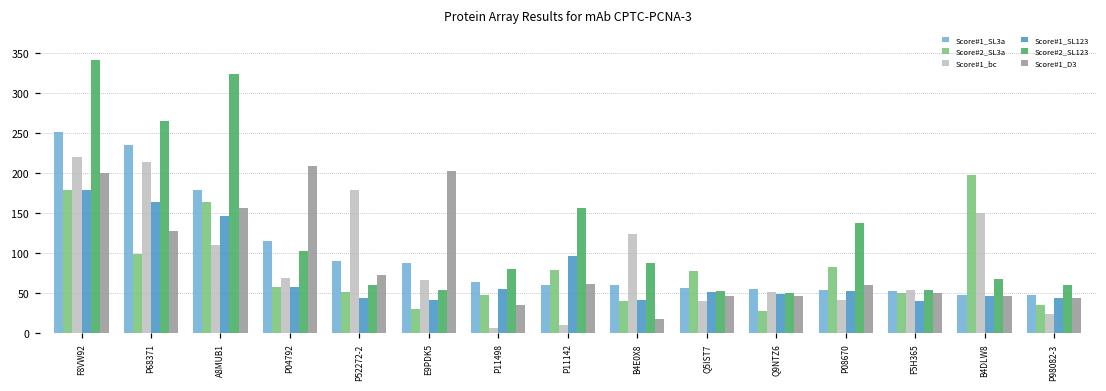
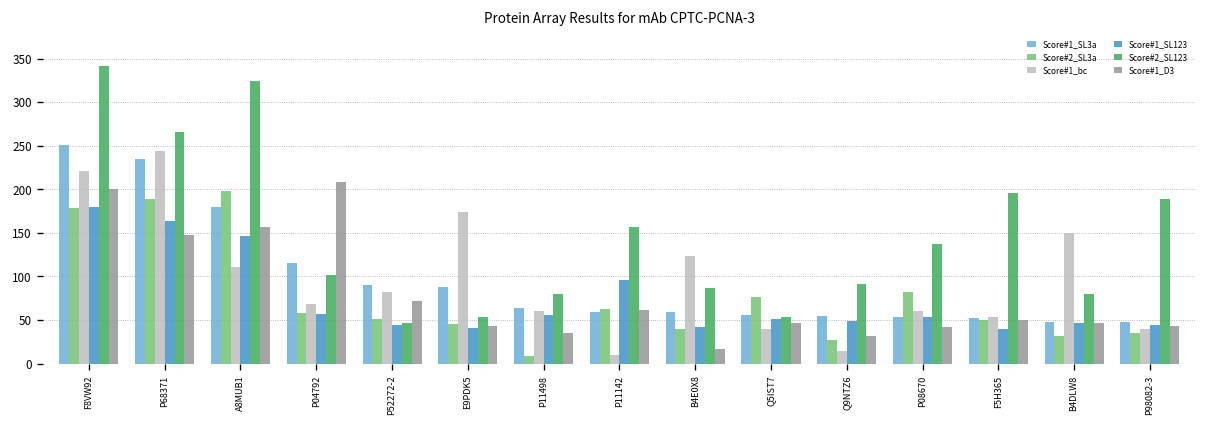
  {
    "Score#2_SL3a": {
      "F8VW92": 180,
-     "P68371": 100,
-     "A8MUB1": 160,
+     "P68371": 190,
+     "A8MUB1": 200,
      "P04792": 60,
      "P52272-2": 50,
-     "E9PDK5": 30,
-     "P11498": 50,
-     "P11142": 80,
+     "E9PDK5": 50,
+     "P11498": 10,
+     "P11142": 60,
      "B4E0X8": 40,
      "Q5IST7": 80,
      "Q9NTZ6": 30,
      "P08670": 80,
      "F5H365": 50,
-     "B4DLW8": 200,
+     "B4DLW8": 30,
      "P98082-3": 30
    },
    "Score#1_bc": {
      "F8VW92": 220,
-     "P68371": 210,
+     "P68371": 240,
      "A8MUB1": 110,
      "P04792": 70,
-     "P52272-2": 180,
-     "E9PDK5": 70,
-     "P11498": 10,
+     "P52272-2": 80,
+     "E9PDK5": 170,
+     "P11498": 60,
      "P11142": 10,
      "B4E0X8": 120,
      "Q5IST7": 40,
-     "Q9NTZ6": 50,
-     "P08670": 40,
+     "Q9NTZ6": 10,
+     "P08670": 60,
      "F5H365": 50,
      "B4DLW8": 150,
-     "P98082-3": 20
+     "P98082-3": 40
    },
    "Score#2_SL123": {
      "F8VW92": 340,
      "P68371": 270,
      "A8MUB1": 320,
      "P04792": 100,
-     "P52272-2": 60,
+     "P52272-2": 50,
      "E9PDK5": 50,
      "P11498": 80,
      "P11142": 160,
      "B4E0X8": 90,
      "Q5IST7": 50,
-     "Q9NTZ6": 50,
+     "Q9NTZ6": 90,
      "P08670": 140,
-     "F5H365": 50,
-     "B4DLW8": 70,
-     "P98082-3": 60
+     "F5H365": 200,
+     "B4DLW8": 80,
+     "P98082-3": 190
    },
    "Score#1_D3": {
      "F8VW92": 200,
-     "P68371": 130,
+     "P68371": 150,
      "A8MUB1": 160,
      "P04792": 210,
      "P52272-2": 70,
-     "E9PDK5": 200,
+     "E9PDK5": 40,
      "P11498": 30,
      "P11142": 60,
      "B4E0X8": 20,
      "Q5IST7": 50,
-     "Q9NTZ6": 50,
-     "P08670": 60,
+     "Q9NTZ6": 30,
+     "P08670": 40,
      "F5H365": 50,
      "B4DLW8": 50,
      "P98082-3": 40
    }
  }
